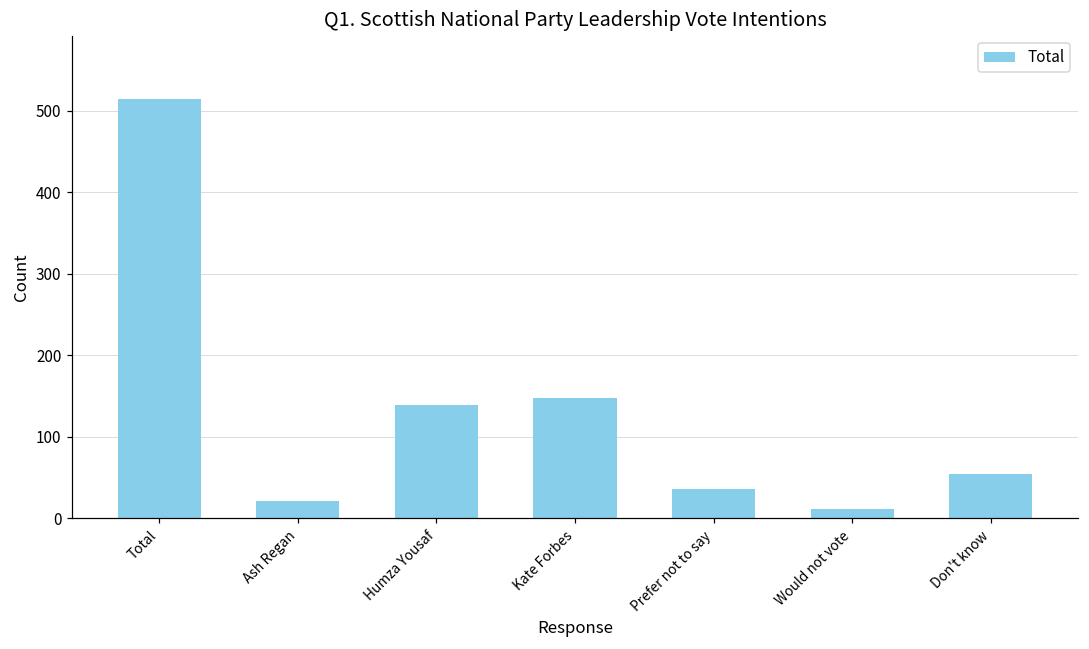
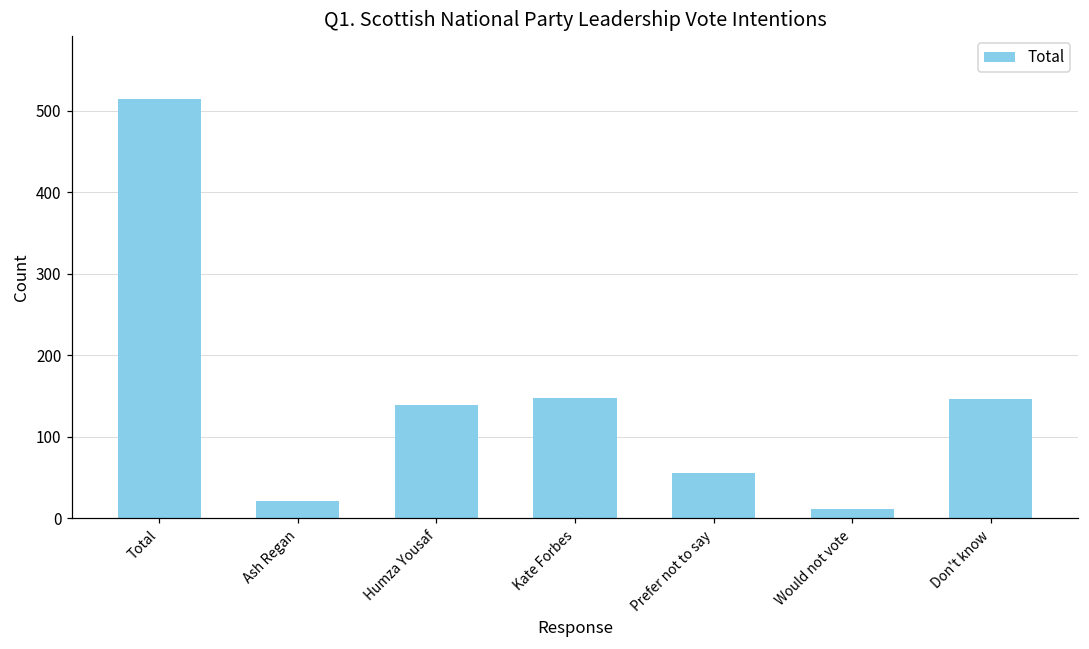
  {
    "Total": 520,
    "Ash Regan": 20,
    "Humza Yousaf": 140,
    "Kate Forbes": 150,
-   "Prefer not to say": 40,
+   "Prefer not to say": 60,
    "Would not vote": 10,
-   "Don't know": 50
+   "Don't know": 150
  }
